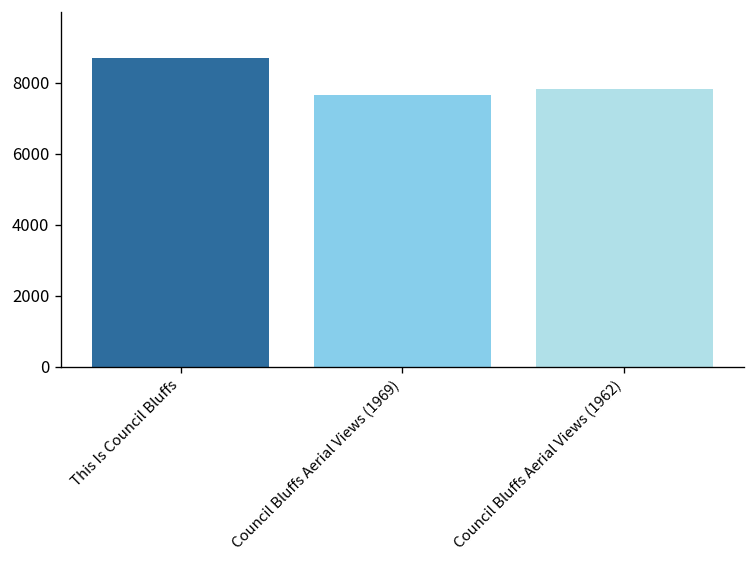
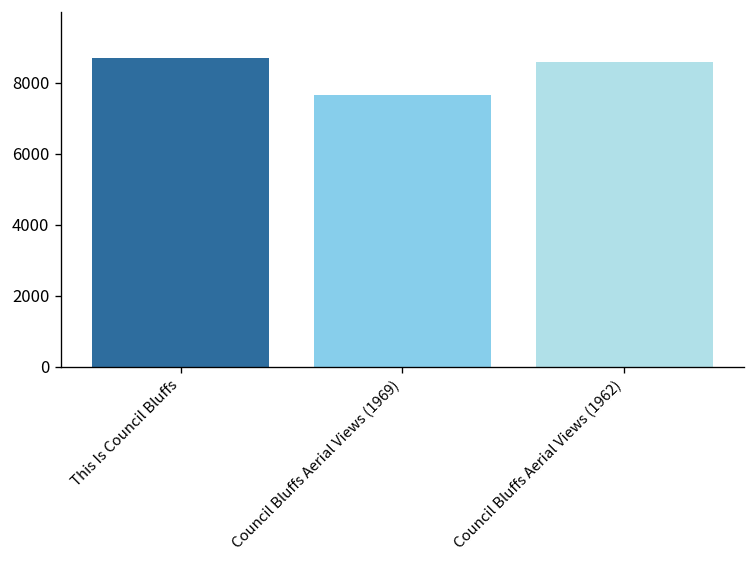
  {
    "This Is Council Bluffs": 8700,
    "Council Bluffs Aerial Views (1969)": 7600,
-   "Council Bluffs Aerial Views (1962)": 7800
+   "Council Bluffs Aerial Views (1962)": 8600
  }
